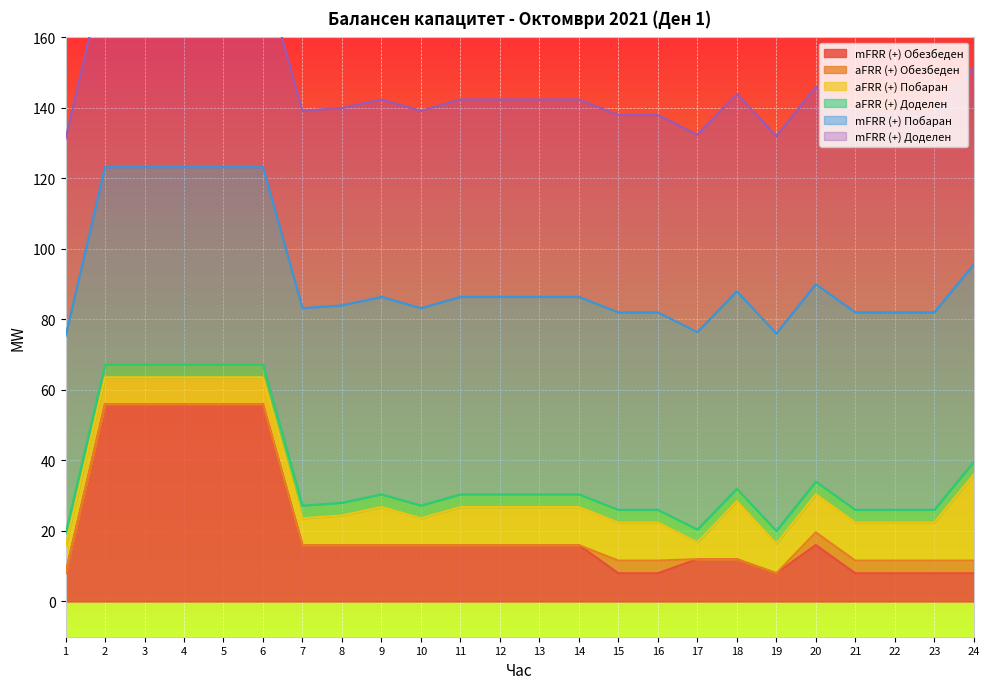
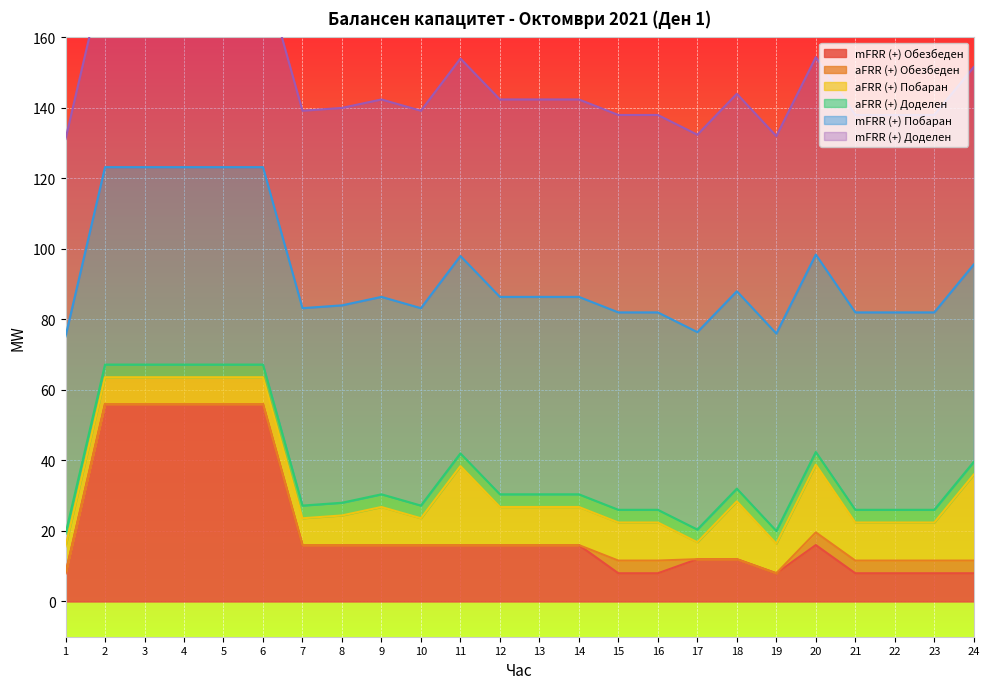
  {
    "aFRR (+) Побаран": {
      "1": 8,
      "2": 8,
      "3": 8,
      "4": 8,
      "5": 8,
      "6": 8,
      "7": 8,
      "8": 8,
      "9": 11,
      "10": 8,
-     "11": 11,
+     "11": 22,
      "12": 11,
      "13": 11,
      "14": 11,
      "15": 11,
      "16": 11,
      "17": 5,
      "18": 16,
      "19": 8,
-     "20": 11,
+     "20": 19,
      "21": 11,
      "22": 11,
      "23": 11,
      "24": 24
    },
    "aFRR (+) Доделен": {
      "1": 4,
      "2": 4,
      "3": 4,
      "4": 4,
      "5": 4,
      "6": 4,
      "7": 4,
      "8": 4,
      "9": 4,
      "10": 4,
      "11": 4,
      "12": 4,
      "13": 4,
      "14": 4,
      "15": 4,
      "16": 4,
      "17": 4,
      "18": 4,
      "19": 4,
      "20": 4,
      "21": 4,
      "22": 4,
      "23": 4,
      "24": 4
    },
    "mFRR (+) Побаран": {
      "1": 56,
      "2": 56,
      "3": 56,
      "4": 56,
      "5": 56,
      "6": 56,
      "7": 56,
      "8": 56,
      "9": 56,
      "10": 56,
      "11": 56,
      "12": 56,
      "13": 56,
      "14": 56,
      "15": 56,
      "16": 56,
      "17": 56,
      "18": 56,
      "19": 56,
      "20": 56,
      "21": 56,
      "22": 56,
      "23": 56,
      "24": 56
    },
    "mFRR (+) Доделен": {
      "1": 56,
      "7": 56,
      "8": 56,
      "9": 56,
      "10": 56,
      "11": 56,
      "12": 56,
      "13": 56,
      "14": 56,
      "15": 56,
      "16": 56,
      "17": 56,
      "18": 56,
      "19": 56,
      "20": 56,
      "24": 56
    }
  }
